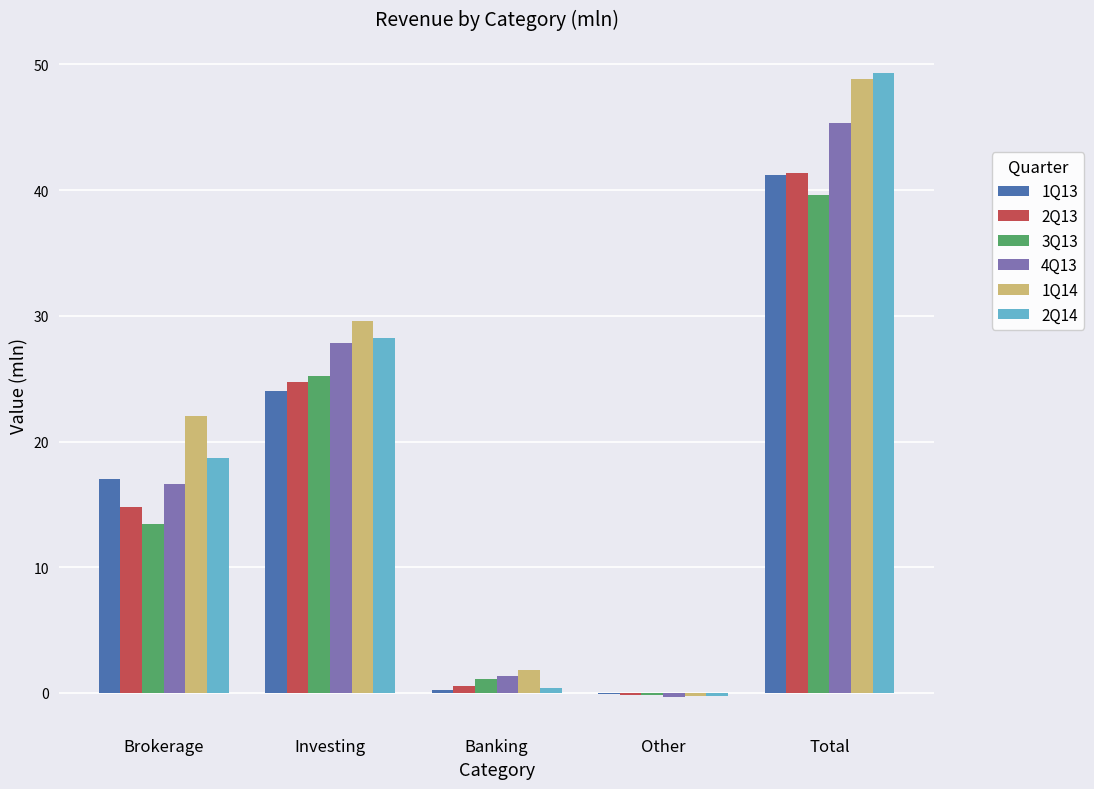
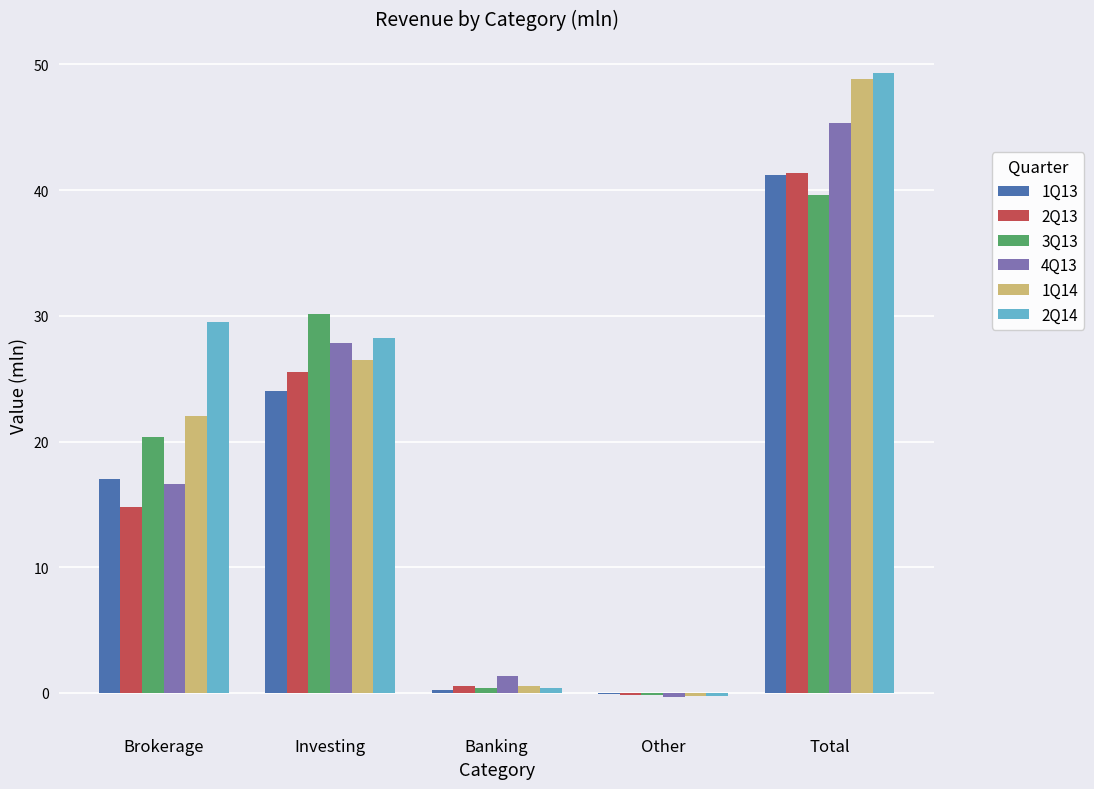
  {
    "2Q13": {
      "Brokerage": 14.8,
-     "Investing": 24.7,
+     "Investing": 25.5,
      "Banking": 0.6,
      "Total": 41.4
    },
    "3Q13": {
-     "Brokerage": 13.5,
-     "Investing": 25.2,
-     "Banking": 1.1,
+     "Brokerage": 20.3,
+     "Investing": 30.1,
+     "Banking": 0.4,
      "Total": 39.6
    },
    "1Q14": {
      "Brokerage": 22.0,
-     "Investing": 29.6,
-     "Banking": 1.8,
+     "Investing": 26.4,
+     "Banking": 0.6,
      "Other": -0.2,
      "Total": 48.9
    },
    "2Q14": {
-     "Brokerage": 18.7,
+     "Brokerage": 29.5,
      "Investing": 28.2,
      "Banking": 0.4,
      "Other": -0.2,
      "Total": 49.3
    }
  }
